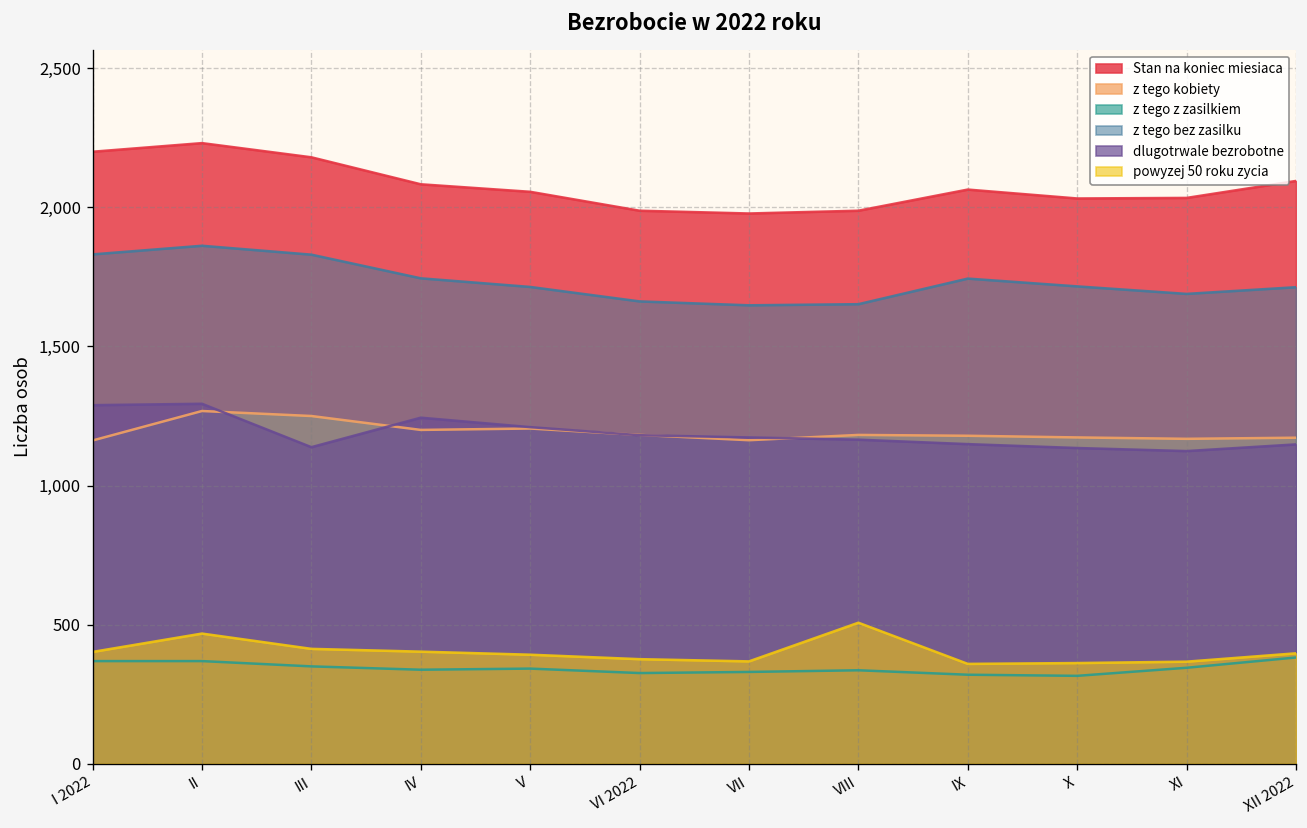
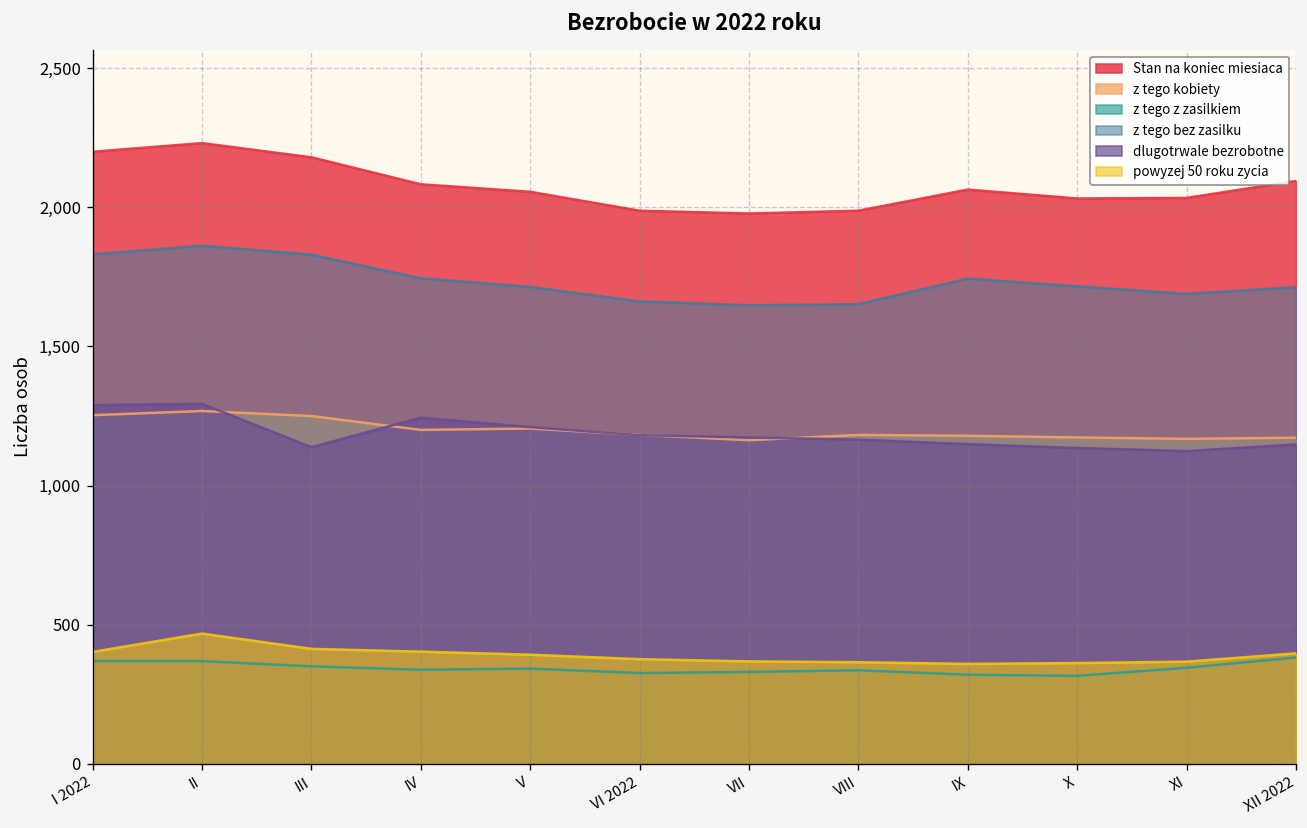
  {
    "Stan na koniec miesiaca": {
      "I 2022": "2,200",
      "II": "2,230",
      "III": "2,180",
      "IV": "2,080",
      "V": "2,060",
      "VI 2022": "1,990",
      "VII": "1,980",
      "VIII": "1,990",
      "IX": "2,060",
      "X": "2,030",
      "XI": "2,030",
      "XII 2022": "2,100"
    },
    "z tego kobiety": {
-     "I 2022": "1,160",
+     "I 2022": "1,250",
      "II": "1,270",
      "III": "1,250",
      "IV": "1,200",
      "VIII": "1,180",
      "IX": "1,180",
      "X": "1,170",
      "XI": "1,170",
      "XII 2022": "1,170"
    },
    "dlugotrwale bezrobotne": {
      "I 2022": "1,290",
      "II": "1,290",
      "III": "1,140",
      "IV": "1,240",
      "VIII": "1,170",
      "IX": "1,150",
      "X": "1,140",
      "XI": "1,120",
      "XII 2022": "1,150"
    },
    "powyzej 50 roku zycia": {
      "I 2022": "400",
      "II": "470",
      "III": "410",
      "IV": "400",
      "V": "390",
      "VI 2022": "380",
      "VII": "370",
-     "VIII": "510",
+     "VIII": "370",
      "IX": "360",
      "X": "360",
      "XI": "370",
      "XII 2022": "400"
    }
  }
